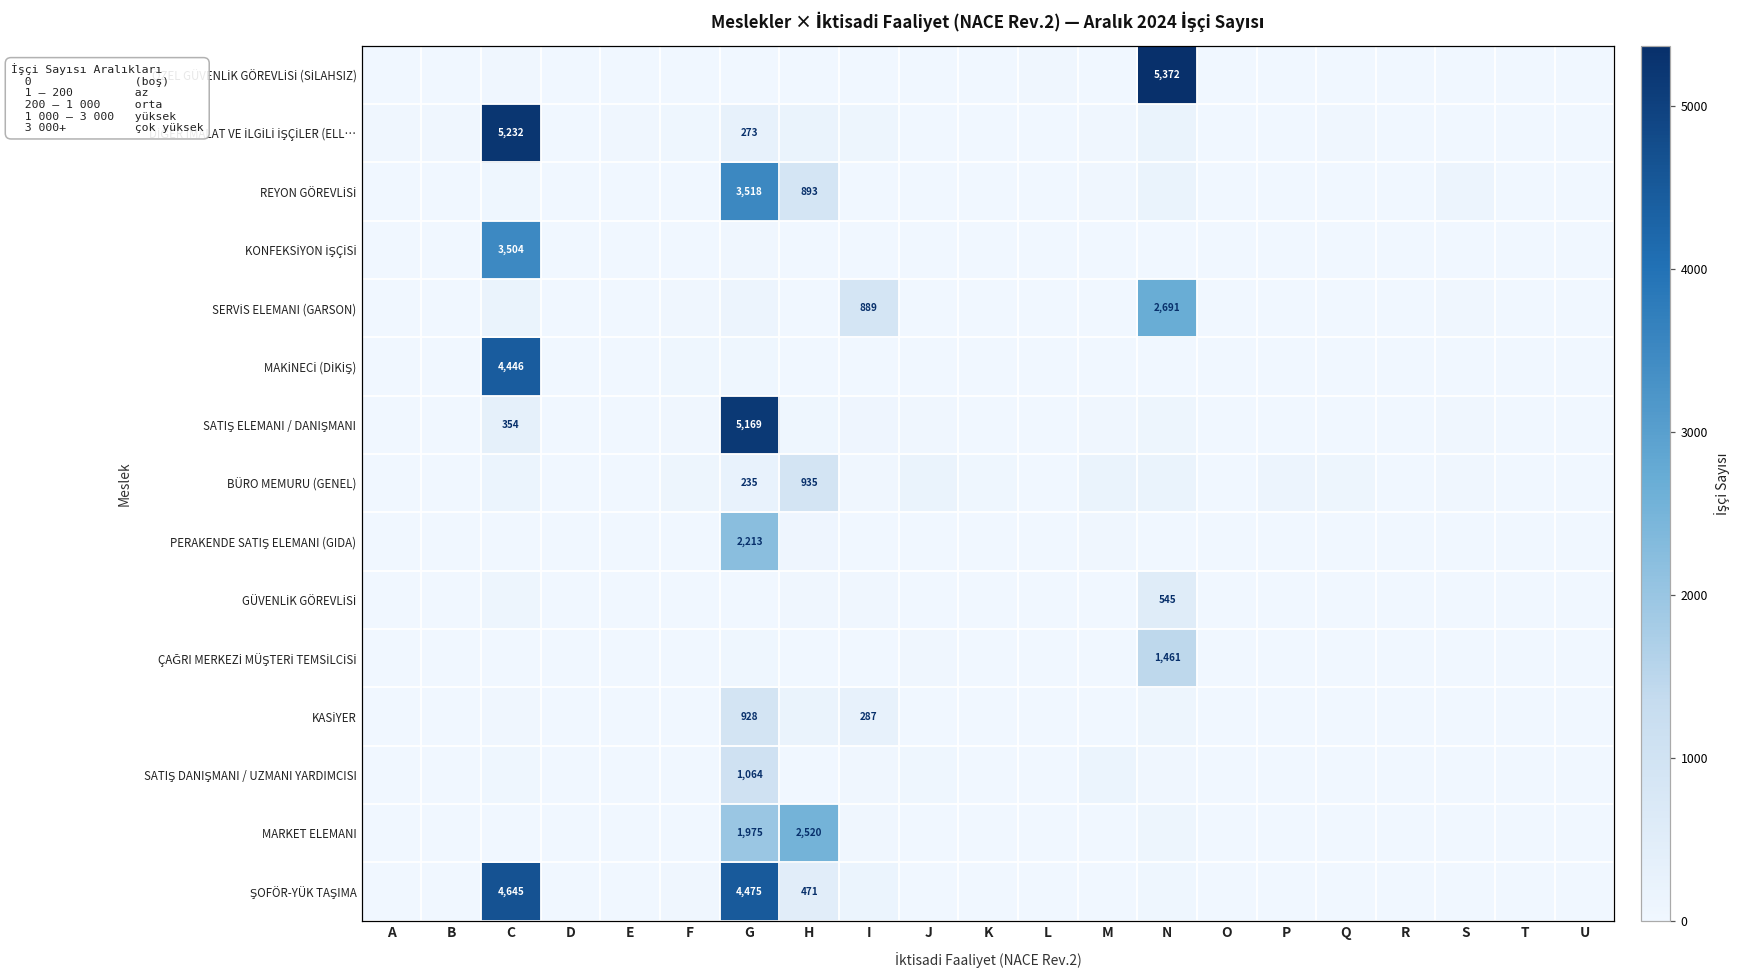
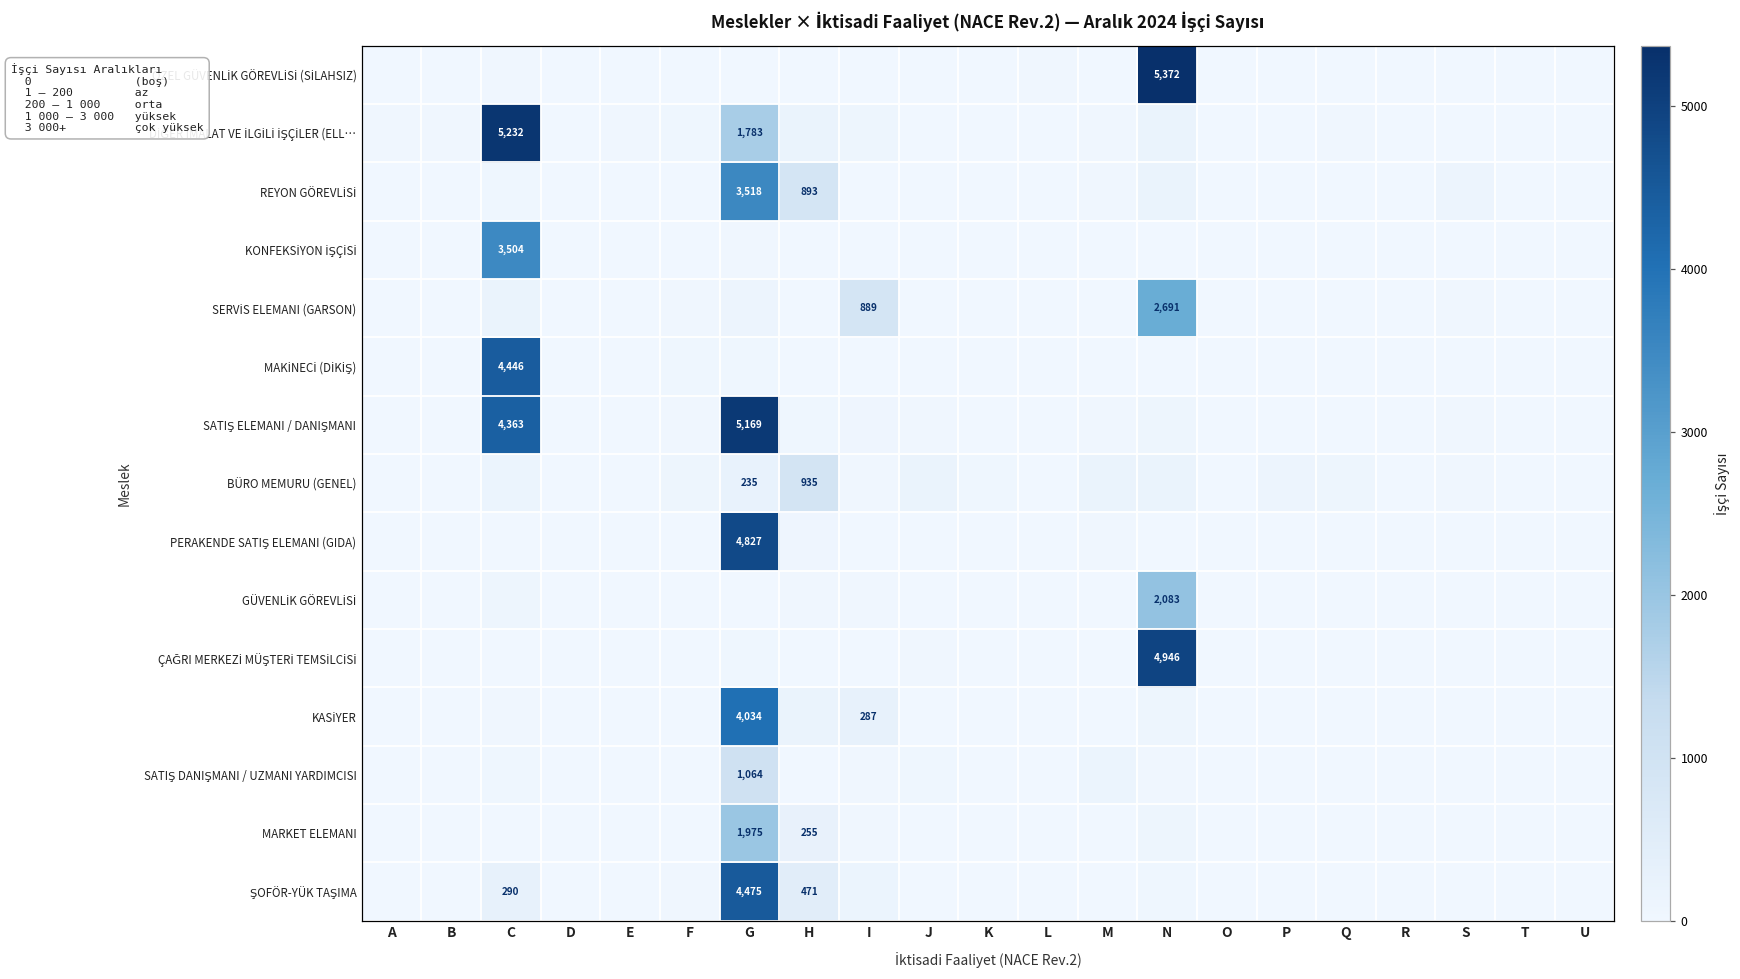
  {
    "ÖZEL GÜVENLİK GÖREVLİSİ (SİLAHSIZ)": {
      "N": "5,372"
    },
    "DİĞER İMALAT VE İLGİLİ İŞÇİLER (ELL…": {
      "C": "5,232",
-     "G": "273"
+     "G": "1,783"
    },
    "REYON GÖREVLİSİ": {
      "G": "3,518",
      "H": "893"
    },
    "KONFEKSİYON İŞÇİSİ": {
      "C": "3,504"
    },
    "SERVİS ELEMANI (GARSON)": {
      "I": "889",
      "N": "2,691"
    },
    "MAKİNECİ (DİKİŞ)": {
      "C": "4,446"
    },
    "SATIŞ ELEMANI / DANIŞMANI": {
-     "C": "354",
+     "C": "4,363",
      "G": "5,169"
    },
    "BÜRO MEMURU (GENEL)": {
      "G": "235",
      "H": "935"
    },
    "PERAKENDE SATIŞ ELEMANI (GIDA)": {
-     "G": "2,213"
+     "G": "4,827"
    },
    "GÜVENLİK GÖREVLİSİ": {
-     "N": "545"
+     "N": "2,083"
    },
    "ÇAĞRI MERKEZİ MÜŞTERİ TEMSİLCİSİ": {
-     "N": "1,461"
+     "N": "4,946"
    },
    "KASİYER": {
-     "G": "928",
+     "G": "4,034",
      "I": "287"
    },
    "SATIŞ DANIŞMANI / UZMANI YARDIMCISI": {
      "G": "1,064"
    },
    "MARKET ELEMANI": {
      "G": "1,975",
-     "H": "2,520"
+     "H": "255"
    },
    "ŞOFÖR-YÜK TAŞIMA": {
-     "C": "4,645",
+     "C": "290",
      "G": "4,475",
      "H": "471"
    }
  }
